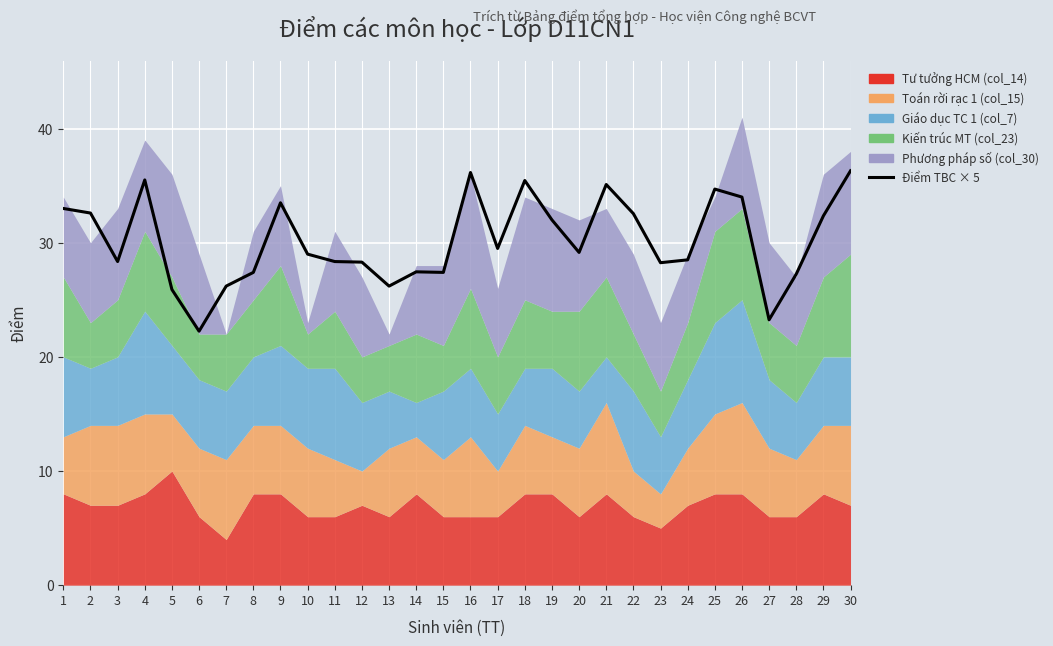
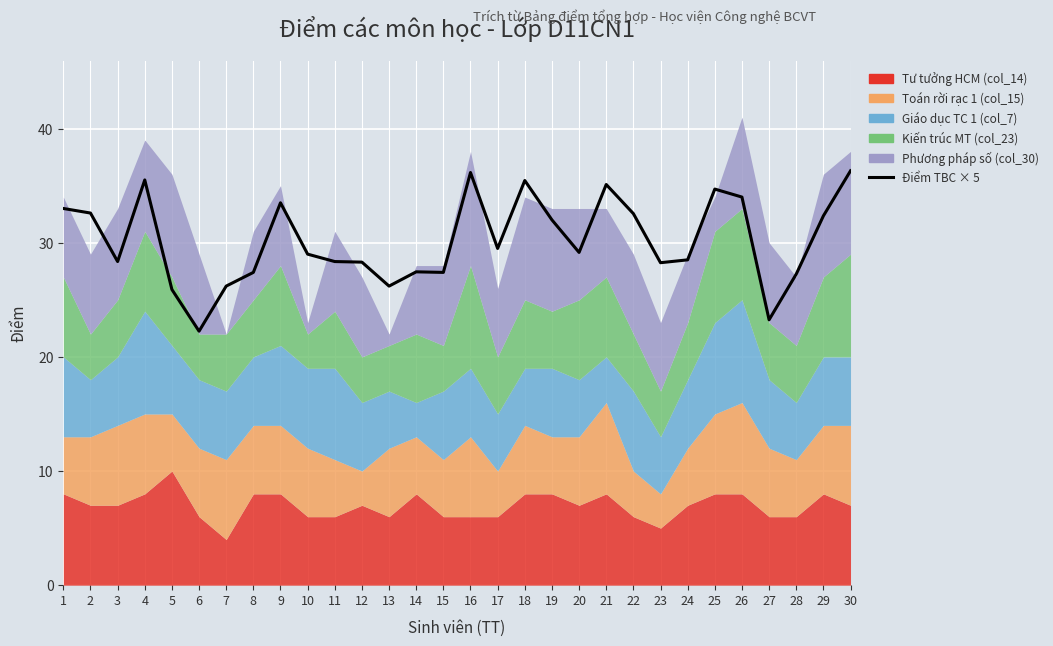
  {
    "Điểm TBC × 5": {
      "1": 33,
      "2": 32.6,
      "3": 28.4,
      "4": 35.5,
      "5": 26,
      "6": 22.3,
      "7": 26,
      "8": 27.4,
      "9": 33.5,
      "10": 29,
      "11": 28.4,
      "12": 28.3,
      "13": 26,
      "14": 27.5,
      "15": 27.4,
      "17": 29.5,
      "18": 35.5,
      "19": 32,
      "20": 29,
      "21": 35,
      "22": 32.6,
      "23": 28.3,
      "24": 28.5,
      "25": 34.7,
      "26": 34,
      "27": 23.3,
      "28": 27.3,
      "29": 32.4,
      "30": 36.3
    },
    "Tư tưởng HCM (col_14)": {
      "1": 8,
      "2": 7,
      "3": 7,
      "4": 8,
      "5": 10,
      "6": 6,
      "7": 4,
      "8": 8,
      "9": 8,
      "10": 6,
      "11": 6,
      "12": 7,
      "13": 6,
      "14": 8,
      "15": 6,
      "16": 6,
      "17": 6,
      "18": 8,
      "19": 8,
-     "20": 6,
+     "20": 7,
      "21": 8,
      "22": 6,
      "23": 5,
      "24": 7,
      "25": 8,
      "26": 8,
      "27": 6,
      "28": 6,
      "29": 8,
      "30": 7
    },
    "Toán rời rạc 1 (col_15)": {
      "1": 5,
-     "2": 7,
+     "2": 6,
      "3": 7,
      "4": 7,
      "5": 5,
      "6": 6,
      "7": 7,
      "8": 6,
      "9": 6,
      "10": 6,
      "11": 5,
      "12": 3,
      "13": 6,
      "14": 5,
      "15": 5,
      "16": 7,
      "17": 4,
      "18": 6,
      "19": 5,
      "20": 6,
      "21": 8,
      "22": 4,
      "23": 3,
      "24": 5,
      "25": 7,
      "26": 8,
      "27": 6,
      "28": 5,
      "29": 6,
      "30": 7
    },
    "Kiến trúc MT (col_23)": {
      "1": 7,
      "2": 4,
      "3": 5,
      "4": 7,
      "5": 6,
      "6": 4,
      "8": 5,
      "9": 7,
      "10": 3,
      "11": 5,
      "12": 4,
      "13": 4,
      "14": 6,
      "15": 4,
-     "16": 7,
+     "16": 9,
      "17": 5,
      "18": 6,
      "19": 5,
      "20": 7,
      "21": 7,
      "22": 5,
      "23": 4,
      "24": 5,
      "25": 8,
      "26": 8,
      "27": 5,
      "28": 5,
      "29": 7,
      "30": 9
    }
  }
